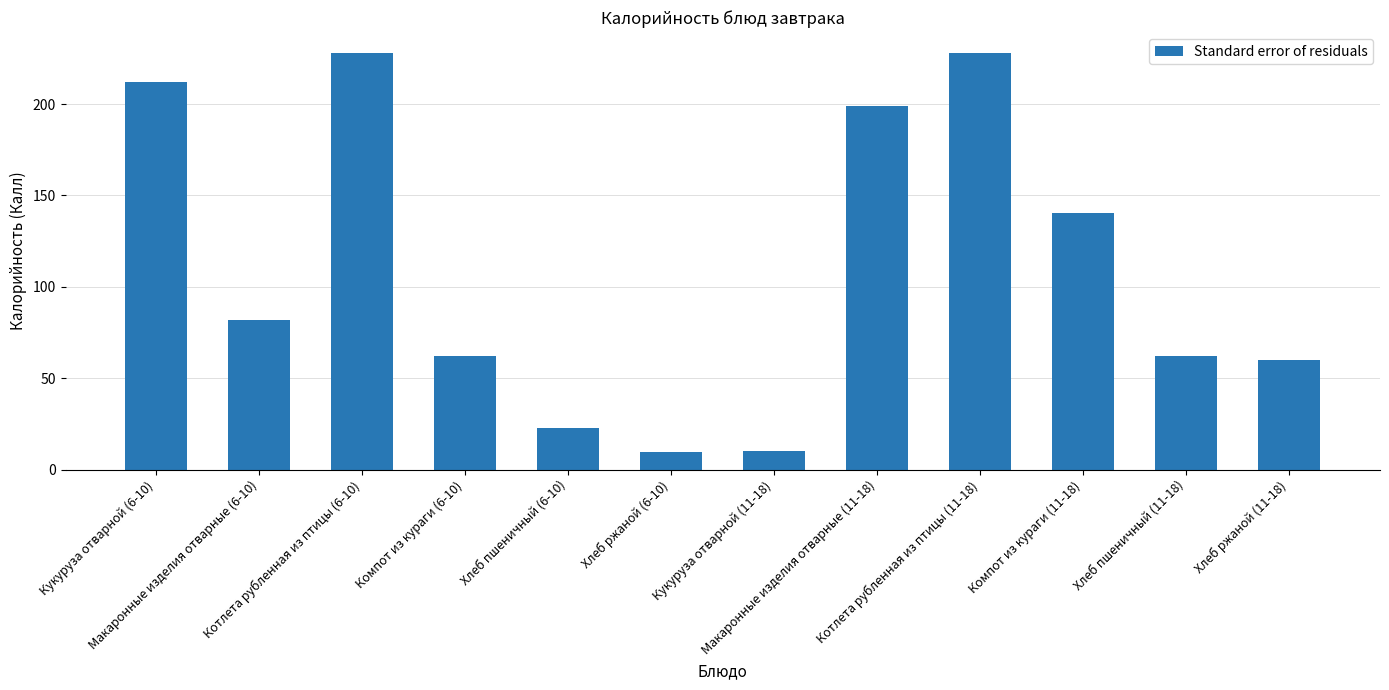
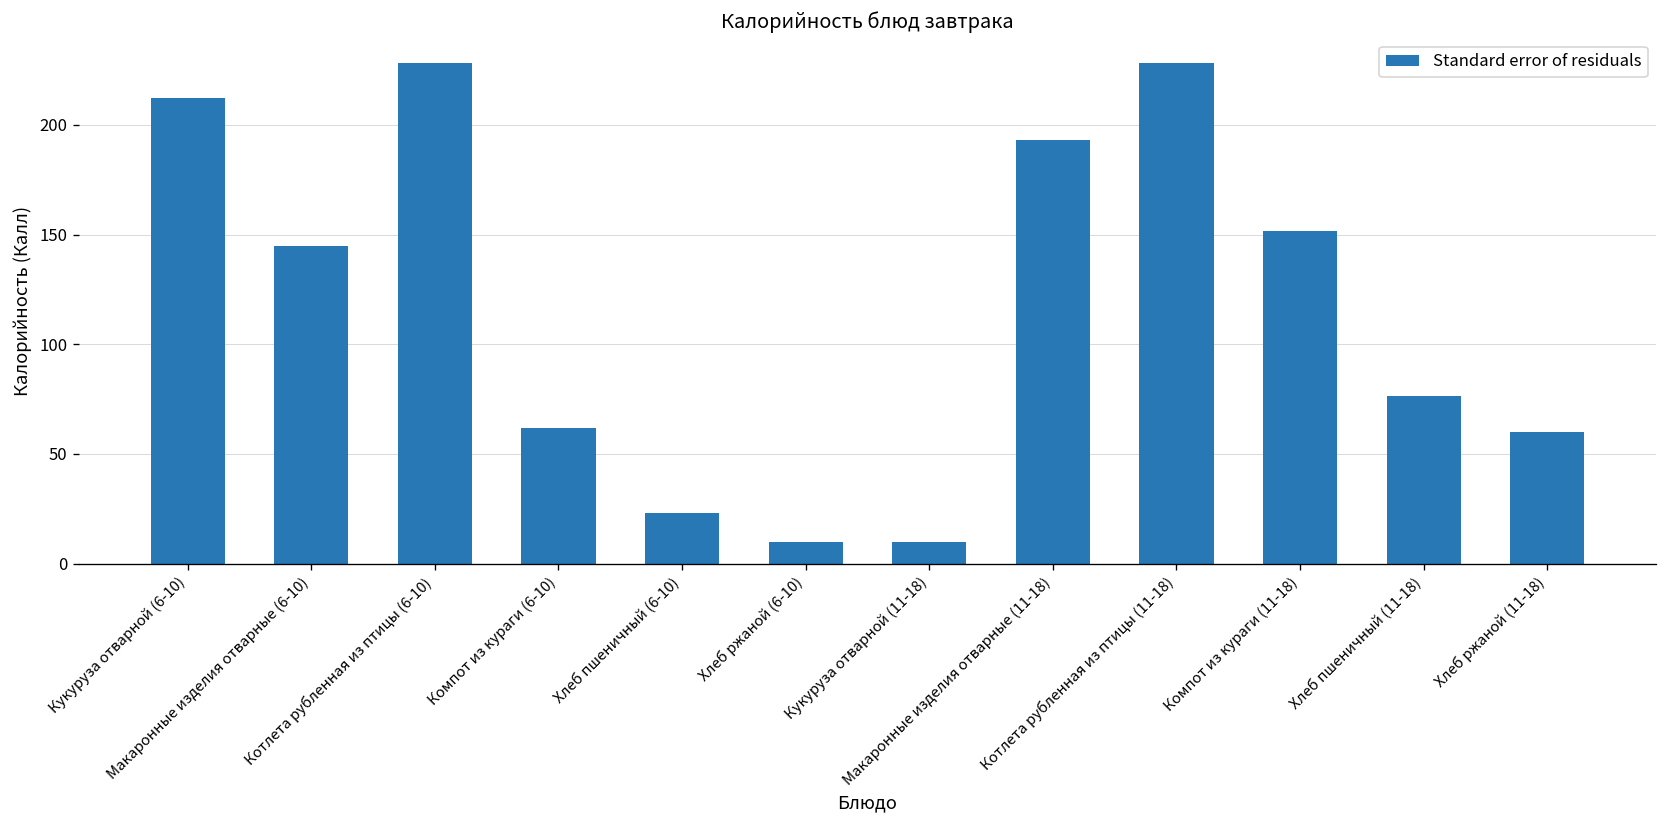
  {
    "Кукуруза отварной (6-10)": 212,
-   "Макаронные изделия отварные (6-10)": 82,
+   "Макаронные изделия отварные (6-10)": 145,
    "Котлета рубленная из птицы (6-10)": 228,
    "Компот из кураги (6-10)": 62,
    "Хлеб пшеничный (6-10)": 23,
    "Хлеб ржаной (6-10)": 10,
    "Кукуруза отварной (11-18)": 10,
-   "Макаронные изделия отварные (11-18)": 199,
+   "Макаронные изделия отварные (11-18)": 193,
    "Котлета рубленная из птицы (11-18)": 228,
-   "Компот из кураги (11-18)": 140,
-   "Хлеб пшеничный (11-18)": 62,
+   "Компот из кураги (11-18)": 152,
+   "Хлеб пшеничный (11-18)": 76,
    "Хлеб ржаной (11-18)": 60
  }
